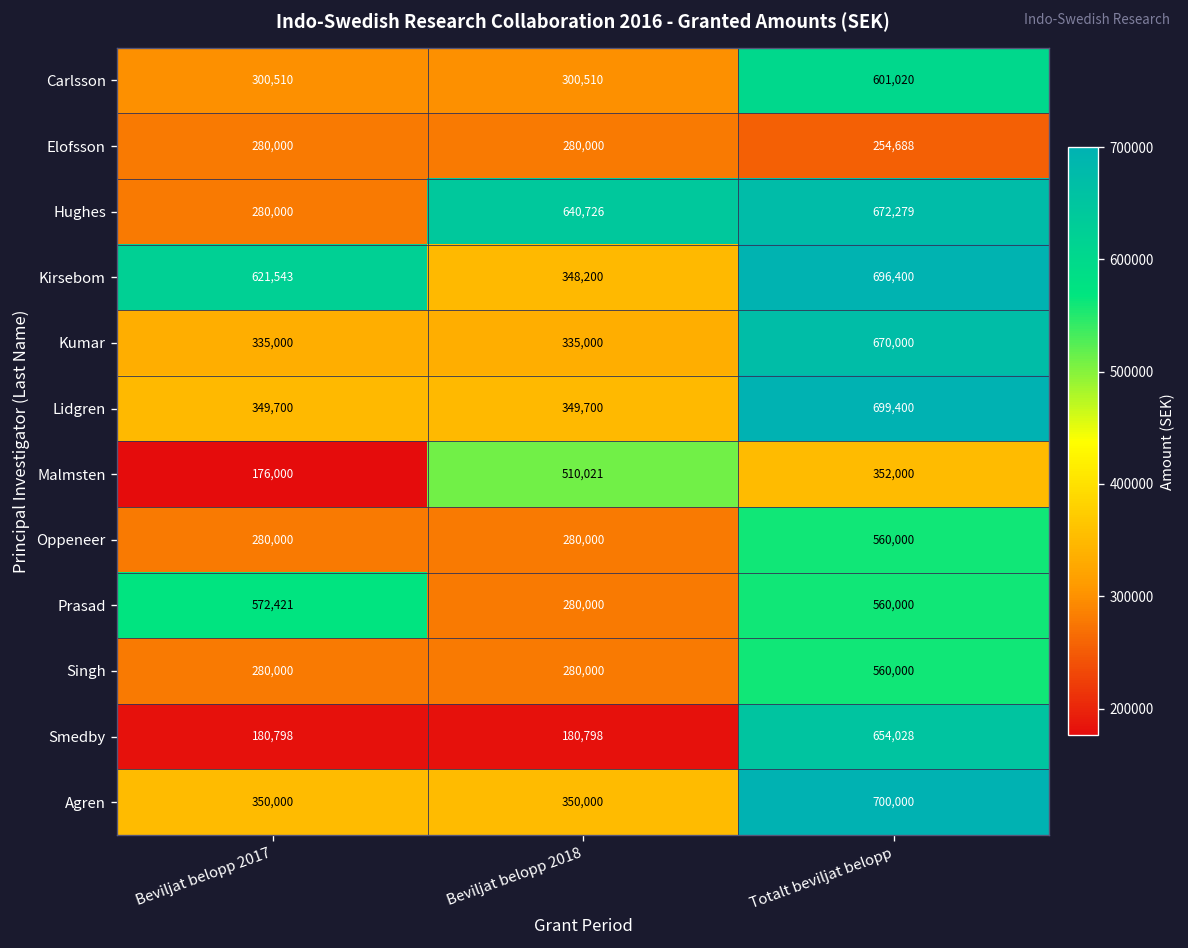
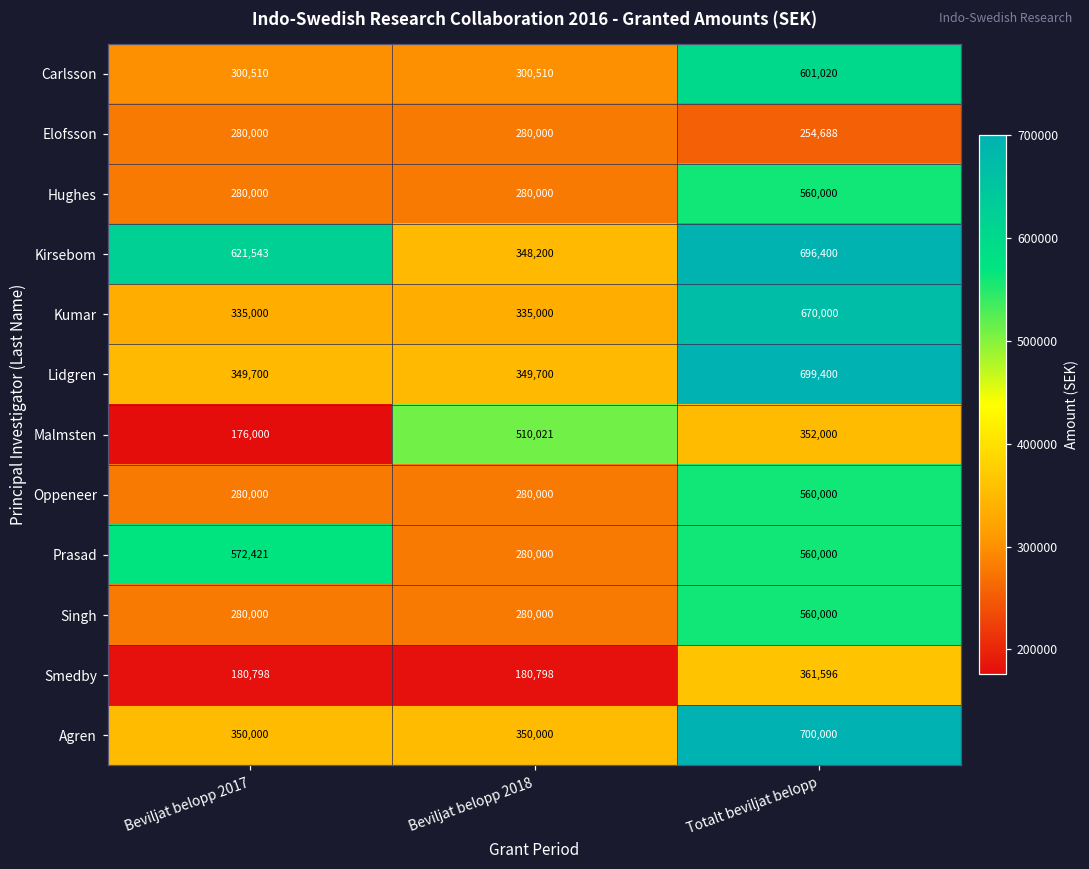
  {
    "Carlsson": {
      "Beviljat belopp 2017": "300,510",
      "Beviljat belopp 2018": "300,510",
      "Totalt beviljat belopp": "601,020"
    },
    "Elofsson": {
      "Beviljat belopp 2017": "280,000",
      "Beviljat belopp 2018": "280,000",
      "Totalt beviljat belopp": "254,688"
    },
    "Hughes": {
      "Beviljat belopp 2017": "280,000",
-     "Beviljat belopp 2018": "640,726",
-     "Totalt beviljat belopp": "672,279"
+     "Beviljat belopp 2018": "280,000",
+     "Totalt beviljat belopp": "560,000"
    },
    "Kirsebom": {
      "Beviljat belopp 2017": "621,543",
      "Beviljat belopp 2018": "348,200",
      "Totalt beviljat belopp": "696,400"
    },
    "Kumar": {
      "Beviljat belopp 2017": "335,000",
      "Beviljat belopp 2018": "335,000",
      "Totalt beviljat belopp": "670,000"
    },
    "Lidgren": {
      "Beviljat belopp 2017": "349,700",
      "Beviljat belopp 2018": "349,700",
      "Totalt beviljat belopp": "699,400"
    },
    "Malmsten": {
      "Beviljat belopp 2017": "176,000",
      "Beviljat belopp 2018": "510,021",
      "Totalt beviljat belopp": "352,000"
    },
    "Oppeneer": {
      "Beviljat belopp 2017": "280,000",
      "Beviljat belopp 2018": "280,000",
      "Totalt beviljat belopp": "560,000"
    },
    "Prasad": {
      "Beviljat belopp 2017": "572,421",
      "Beviljat belopp 2018": "280,000",
      "Totalt beviljat belopp": "560,000"
    },
    "Singh": {
      "Beviljat belopp 2017": "280,000",
      "Beviljat belopp 2018": "280,000",
      "Totalt beviljat belopp": "560,000"
    },
    "Smedby": {
      "Beviljat belopp 2017": "180,798",
      "Beviljat belopp 2018": "180,798",
-     "Totalt beviljat belopp": "654,028"
+     "Totalt beviljat belopp": "361,596"
    },
    "Agren": {
      "Beviljat belopp 2017": "350,000",
      "Beviljat belopp 2018": "350,000",
      "Totalt beviljat belopp": "700,000"
    }
  }
